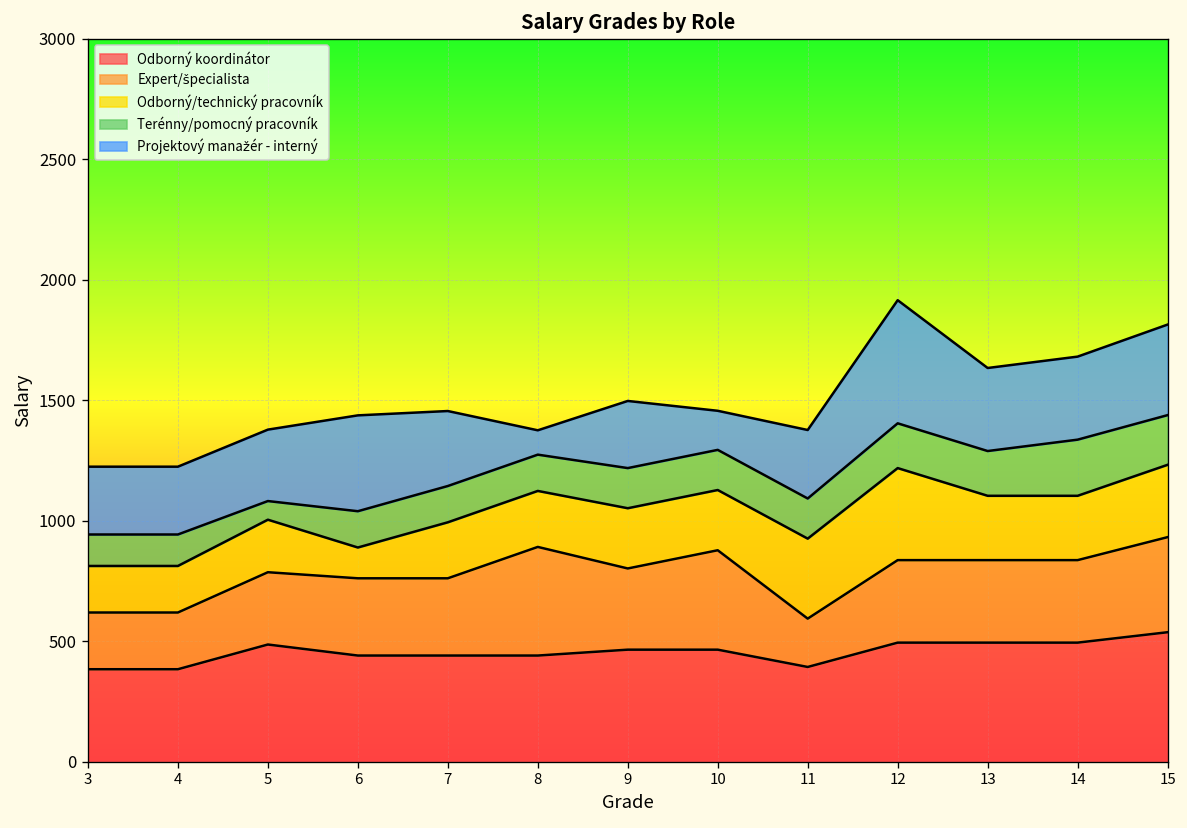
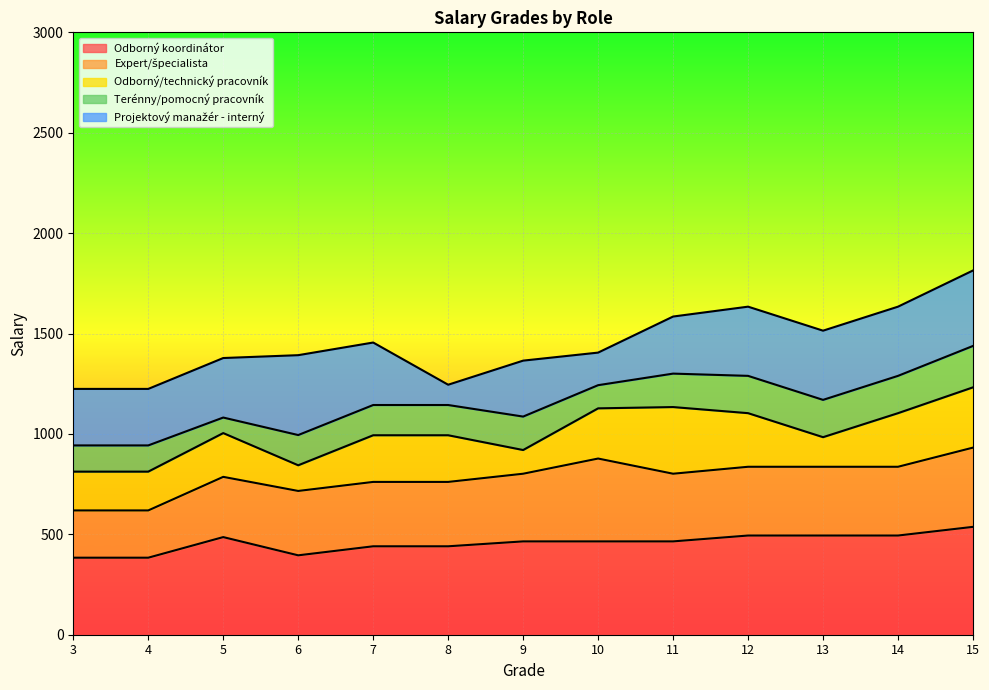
  {
    "Odborný koordinátor": {
      "3": 380,
      "4": 380,
      "5": 490,
-     "6": 440,
+     "6": 400,
      "7": 440,
      "8": 440,
      "9": 460,
      "10": 460,
-     "11": 390,
+     "11": 460,
      "12": 490,
      "13": 490,
      "14": 490,
      "15": 540
    },
    "Expert/špecialista": {
      "3": 240,
      "4": 240,
      "5": 300,
      "6": 320,
      "7": 320,
-     "8": 450,
+     "8": 320,
      "9": 340,
      "10": 410,
-     "11": 200,
+     "11": 340,
      "12": 340,
      "13": 340,
      "14": 340,
      "15": 390
    },
    "Odborný/technický pracovník": {
      "3": 190,
      "4": 190,
      "5": 220,
      "6": 130,
      "7": 230,
      "8": 230,
-     "9": 250,
+     "9": 120,
      "10": 250,
      "11": 330,
-     "12": 380,
-     "13": 270,
+     "12": 270,
+     "13": 150,
      "14": 270,
      "15": 300
    },
    "Terénny/pomocný pracovník": {
      "3": 130,
      "4": 130,
      "5": 80,
      "6": 150,
      "7": 150,
      "8": 150,
      "9": 170,
-     "10": 170,
+     "10": 120,
      "11": 170,
      "12": 190,
      "13": 190,
-     "14": 230,
+     "14": 190,
      "15": 210
    },
    "Projektový manažér - interný": {
      "3": 280,
      "4": 280,
      "5": 300,
      "6": 400,
      "7": 310,
      "8": 100,
      "9": 280,
      "10": 160,
      "11": 280,
-     "12": 510,
+     "12": 340,
      "13": 340,
      "14": 340,
      "15": 380
    }
  }
